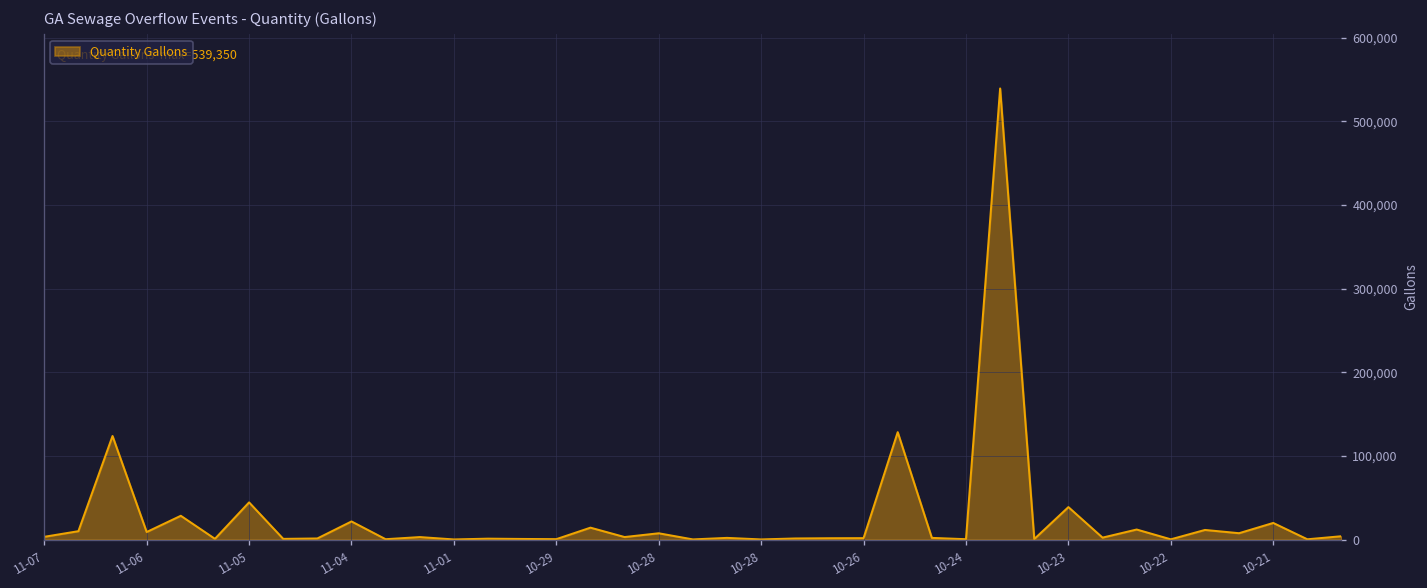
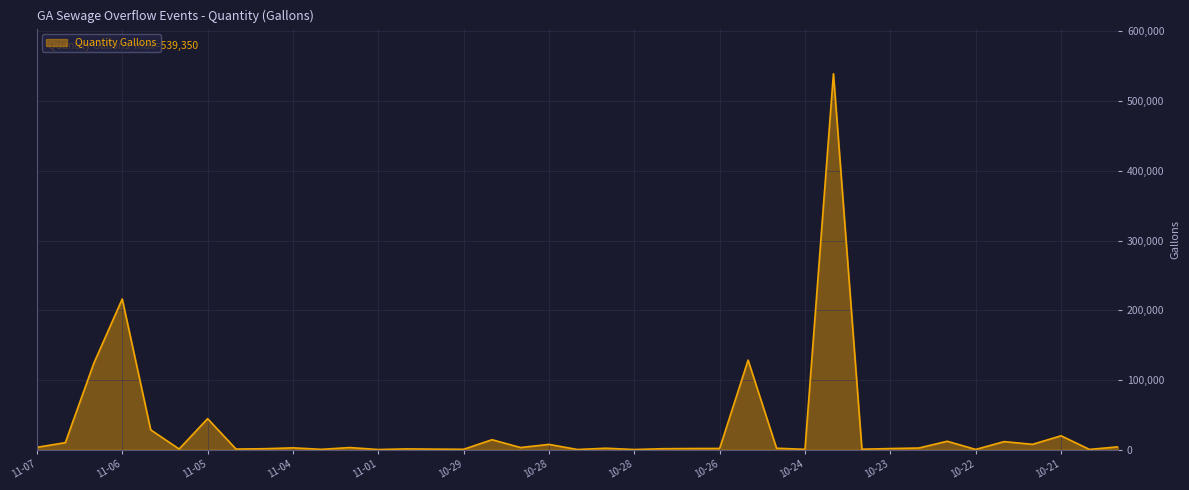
  {
    "11-07": "0",
-   "11-06": "10,000",
+   "11-06": "220,000",
    "11-05": "40,000",
-   "11-04": "20,000",
+   "11-04": "0",
    "11-01": "0",
    "10-29": "0",
    "10-26": "0",
    "10-24": "0",
-   "10-23": "40,000",
+   "10-23": "0",
    "10-22": "0",
    "10-21": "20,000"
  }
